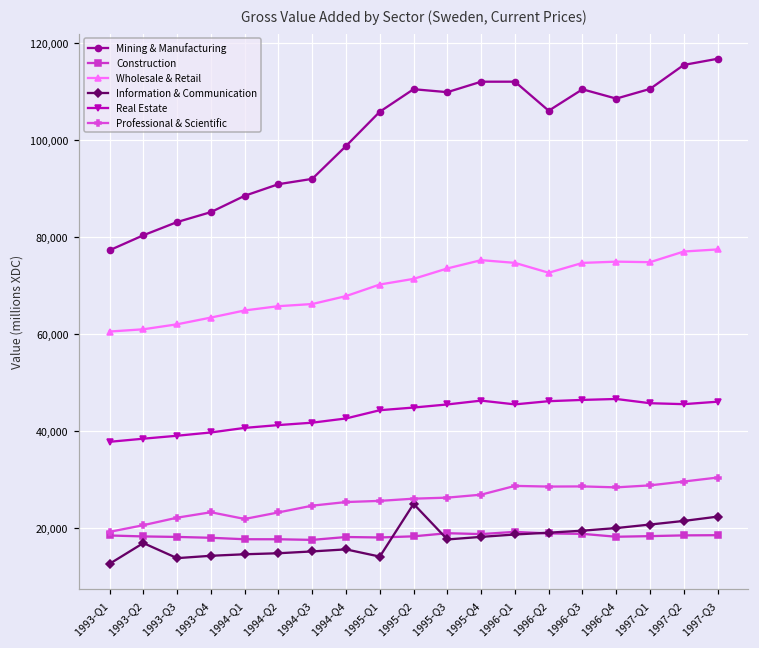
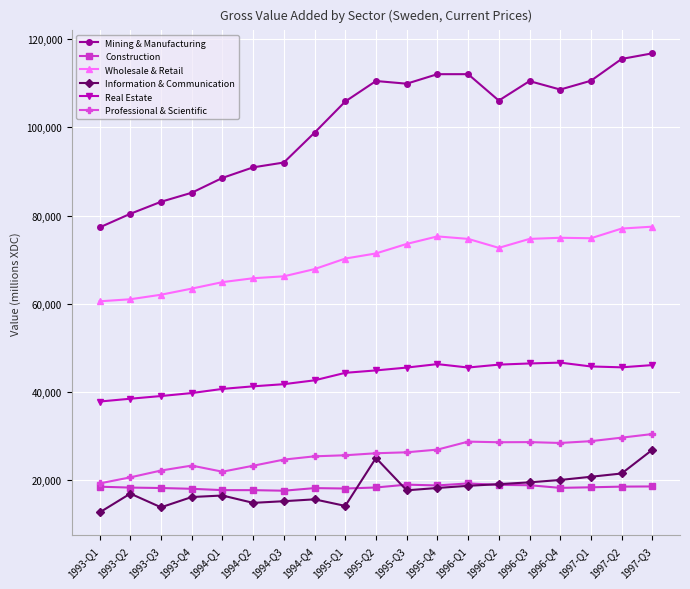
  {
    "Information & Communication": {
      "1993-Q1": "13,000",
      "1993-Q2": "17,000",
      "1993-Q3": "14,000",
-     "1993-Q4": "14,000",
-     "1994-Q1": "15,000",
+     "1993-Q4": "16,000",
+     "1994-Q1": "16,000",
      "1994-Q2": "15,000",
      "1994-Q3": "15,000",
      "1994-Q4": "16,000",
      "1995-Q1": "14,000",
      "1995-Q2": "25,000",
      "1995-Q3": "18,000",
      "1995-Q4": "18,000",
      "1996-Q3": "19,000",
      "1996-Q4": "20,000",
      "1997-Q1": "21,000",
      "1997-Q2": "21,000",
-     "1997-Q3": "22,000"
+     "1997-Q3": "27,000"
    }
  }
